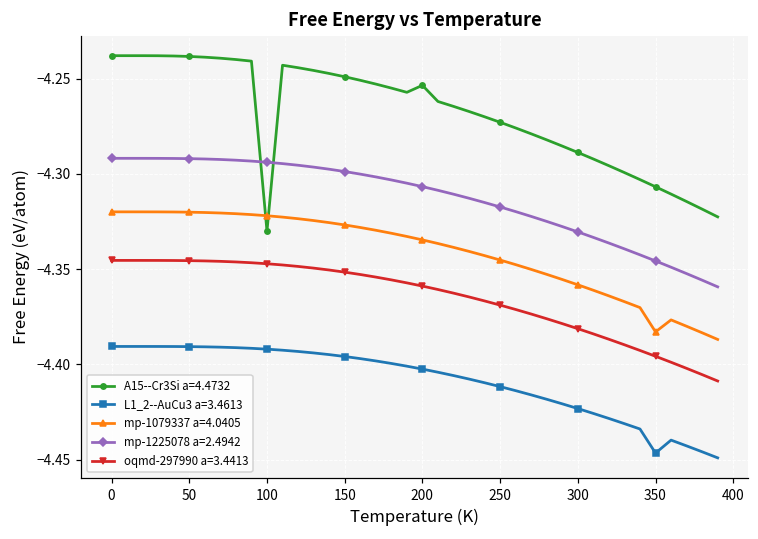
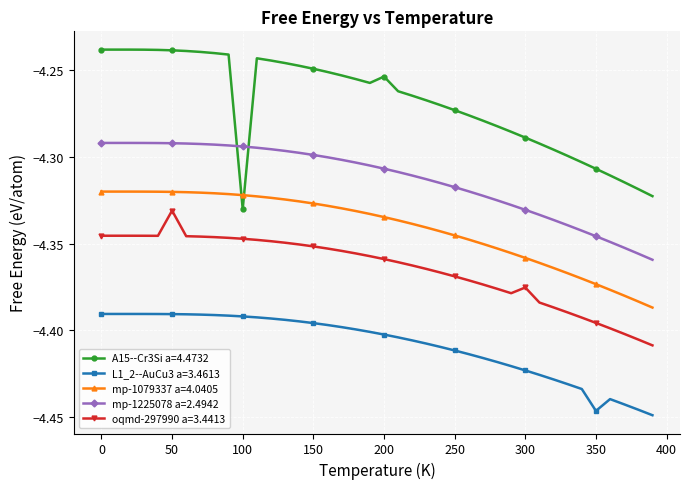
  {
    "A15--Cr3Si a=4.4732": {
      "0": -4.238,
      "50": -4.238,
      "100": -4.330,
      "150": -4.249,
      "200": -4.254,
      "250": -4.273,
      "300": -4.289,
      "350": -4.307
    },
    "L1_2--AuCu3 a=3.4613": {
      "0": -4.391,
      "50": -4.391,
      "100": -4.392,
      "150": -4.396,
      "200": -4.402,
      "250": -4.412,
      "300": -4.423,
      "350": -4.447
    },
    "mp-1079337 a=4.0405": {
      "0": -4.320,
      "50": -4.320,
      "100": -4.322,
      "150": -4.327,
      "200": -4.335,
      "250": -4.345,
      "300": -4.358,
-     "350": -4.383
+     "350": -4.373
    },
    "mp-1225078 a=2.4942": {
      "0": -4.292,
      "50": -4.292,
      "100": -4.294,
      "150": -4.299,
      "200": -4.307,
      "250": -4.317,
      "300": -4.330,
      "350": -4.346
    },
    "oqmd-297990 a=3.4413": {
      "0": -4.345,
-     "50": -4.346,
+     "50": -4.331,
      "100": -4.347,
      "150": -4.352,
      "200": -4.359,
      "250": -4.369,
-     "300": -4.381,
+     "300": -4.375,
      "350": -4.396
    }
  }
